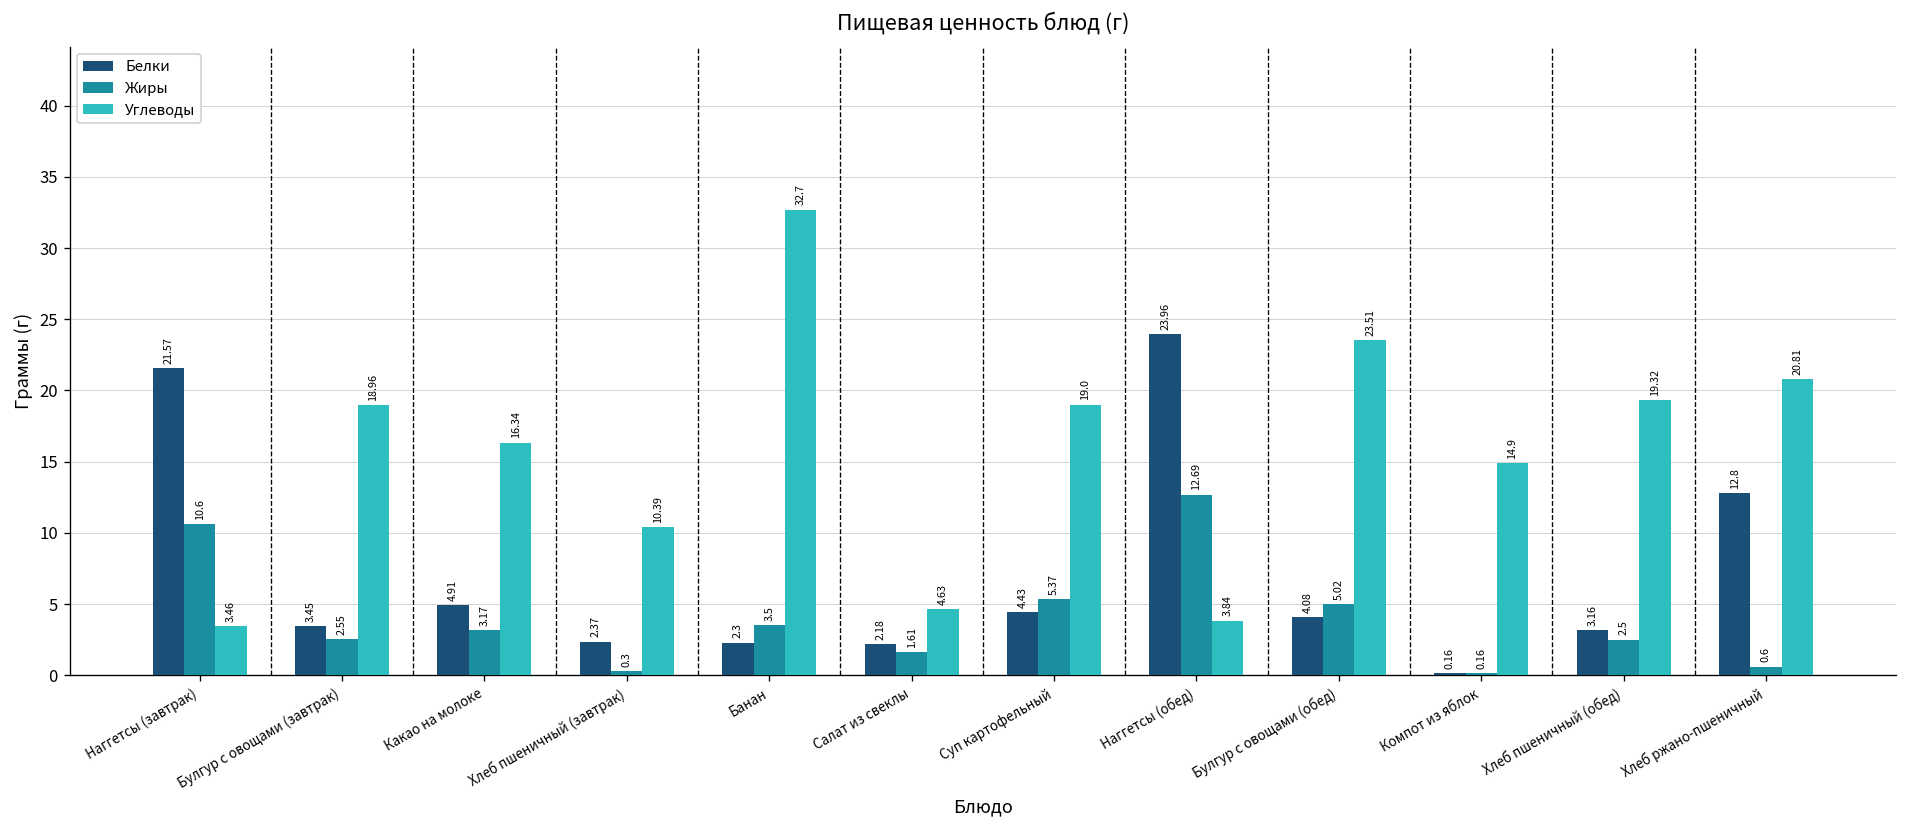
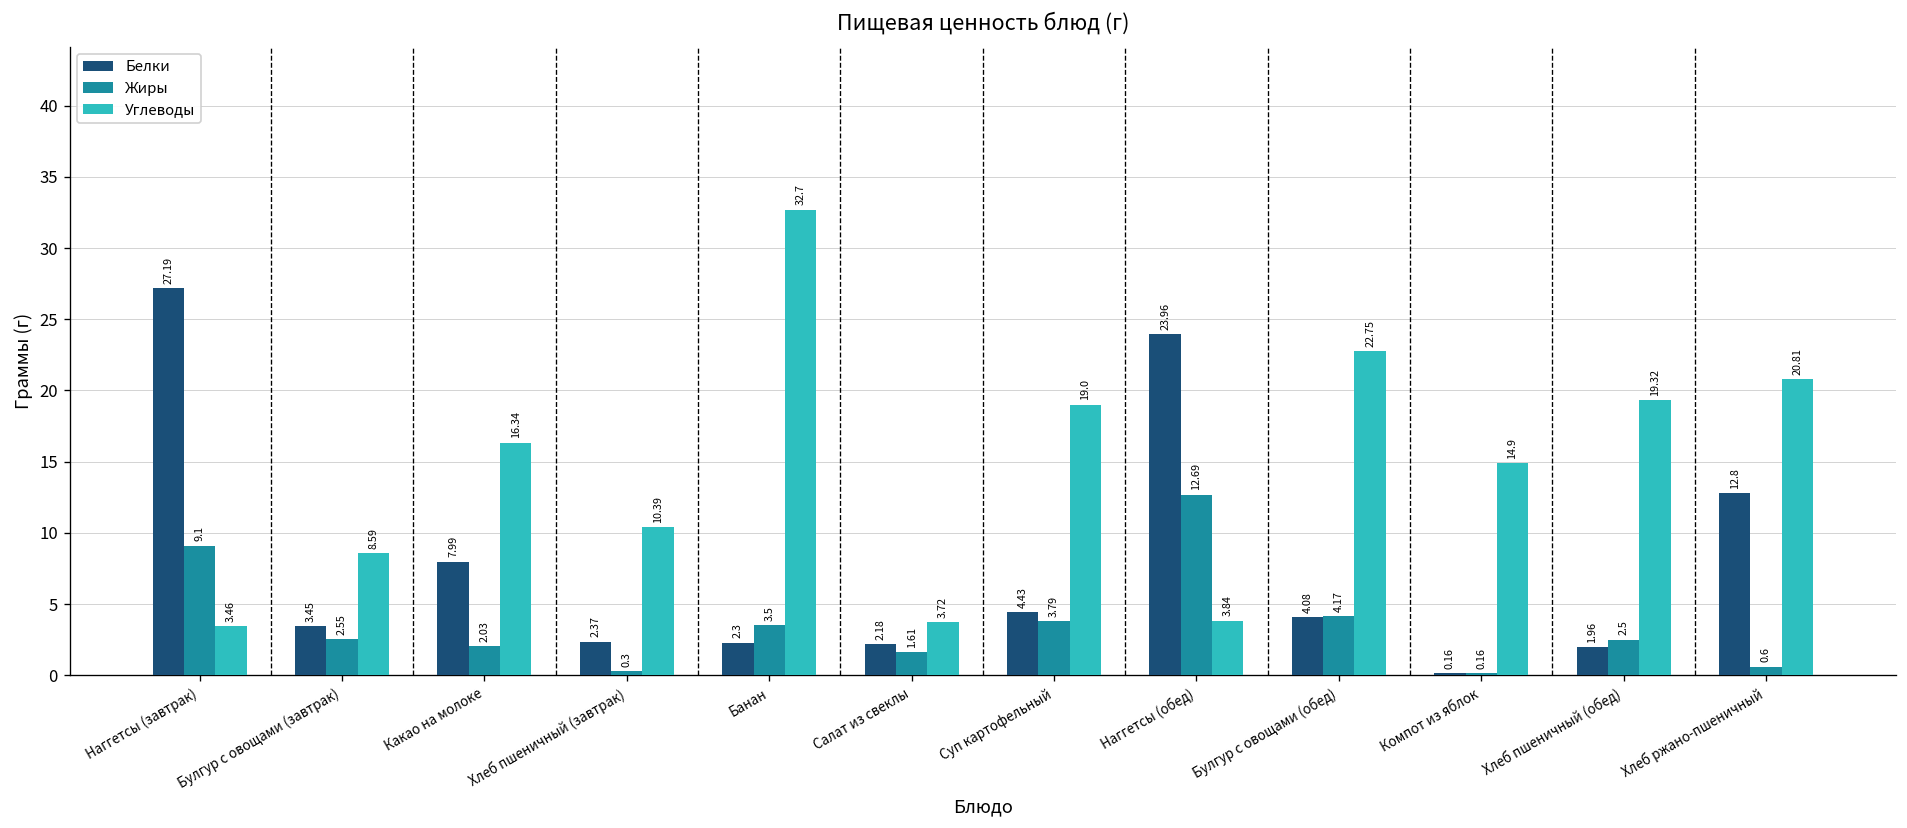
  {
    "Белки": {
-     "Наггетсы (завтрак)": 21.57,
+     "Наггетсы (завтрак)": 27.19,
      "Булгур с овощами (завтрак)": 3.45,
-     "Какао на молоке": 4.91,
+     "Какао на молоке": 7.99,
      "Хлеб пшеничный (завтрак)": 2.37,
      "Банан": 2.3,
      "Салат из свеклы": 2.18,
      "Суп картофельный": 4.43,
      "Наггетсы (обед)": 23.96,
      "Булгур с овощами (обед)": 4.08,
      "Компот из яблок": 0.16,
-     "Хлеб пшеничный (обед)": 3.16,
+     "Хлеб пшеничный (обед)": 1.96,
      "Хлеб ржано-пшеничный": 12.8
    },
    "Жиры": {
-     "Наггетсы (завтрак)": 10.6,
+     "Наггетсы (завтрак)": 9.1,
      "Булгур с овощами (завтрак)": 2.55,
-     "Какао на молоке": 3.17,
+     "Какао на молоке": 2.03,
      "Хлеб пшеничный (завтрак)": 0.3,
      "Банан": 3.5,
      "Салат из свеклы": 1.61,
-     "Суп картофельный": 5.37,
+     "Суп картофельный": 3.79,
      "Наггетсы (обед)": 12.69,
-     "Булгур с овощами (обед)": 5.02,
+     "Булгур с овощами (обед)": 4.17,
      "Компот из яблок": 0.16,
      "Хлеб пшеничный (обед)": 2.5,
      "Хлеб ржано-пшеничный": 0.6
    },
    "Углеводы": {
      "Наггетсы (завтрак)": 3.46,
-     "Булгур с овощами (завтрак)": 18.96,
+     "Булгур с овощами (завтрак)": 8.59,
      "Какао на молоке": 16.34,
      "Хлеб пшеничный (завтрак)": 10.39,
      "Банан": 32.7,
-     "Салат из свеклы": 4.63,
+     "Салат из свеклы": 3.72,
      "Суп картофельный": 19.0,
      "Наггетсы (обед)": 3.84,
-     "Булгур с овощами (обед)": 23.51,
+     "Булгур с овощами (обед)": 22.75,
      "Компот из яблок": 14.9,
      "Хлеб пшеничный (обед)": 19.32,
      "Хлеб ржано-пшеничный": 20.81
    }
  }
